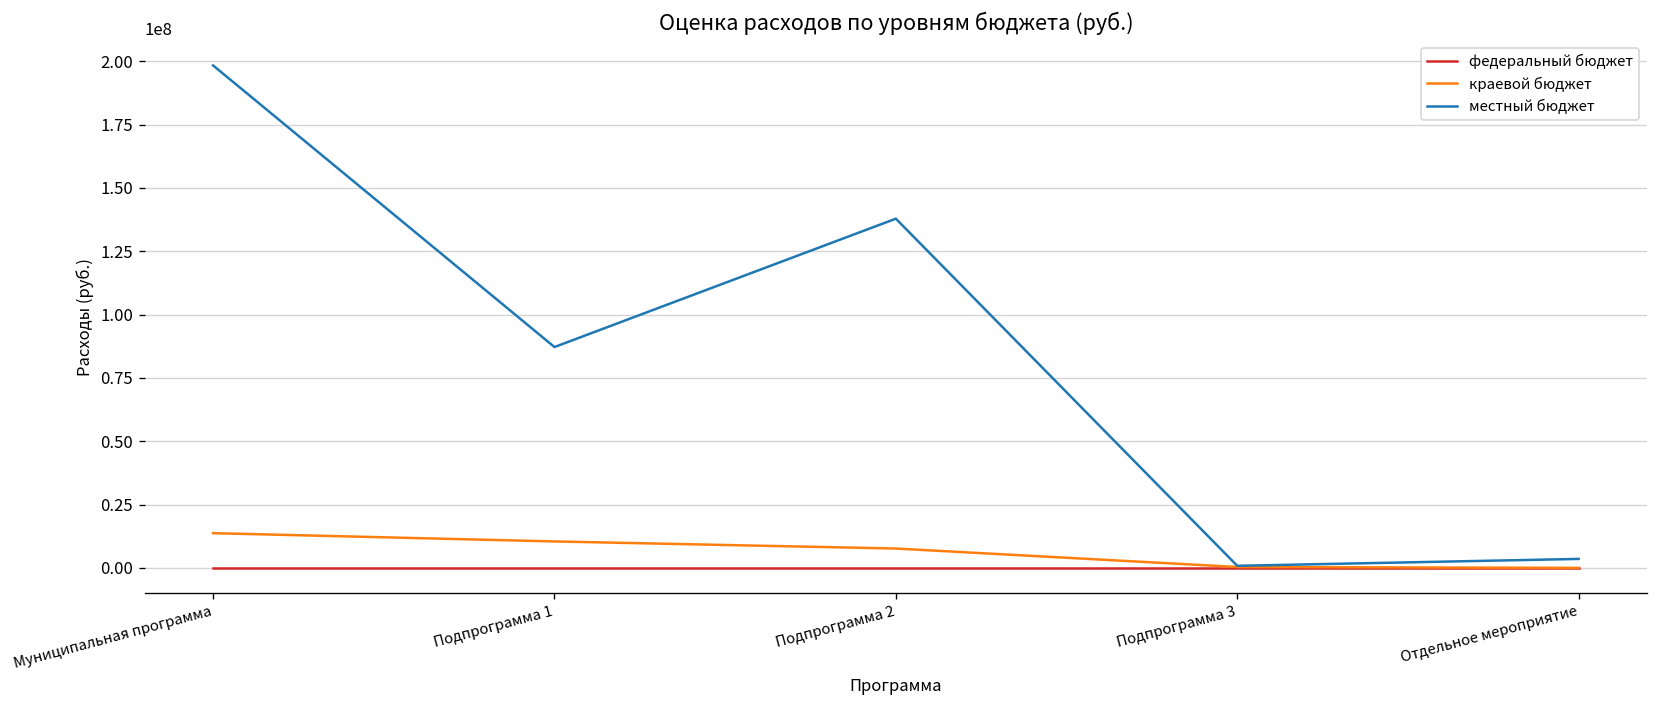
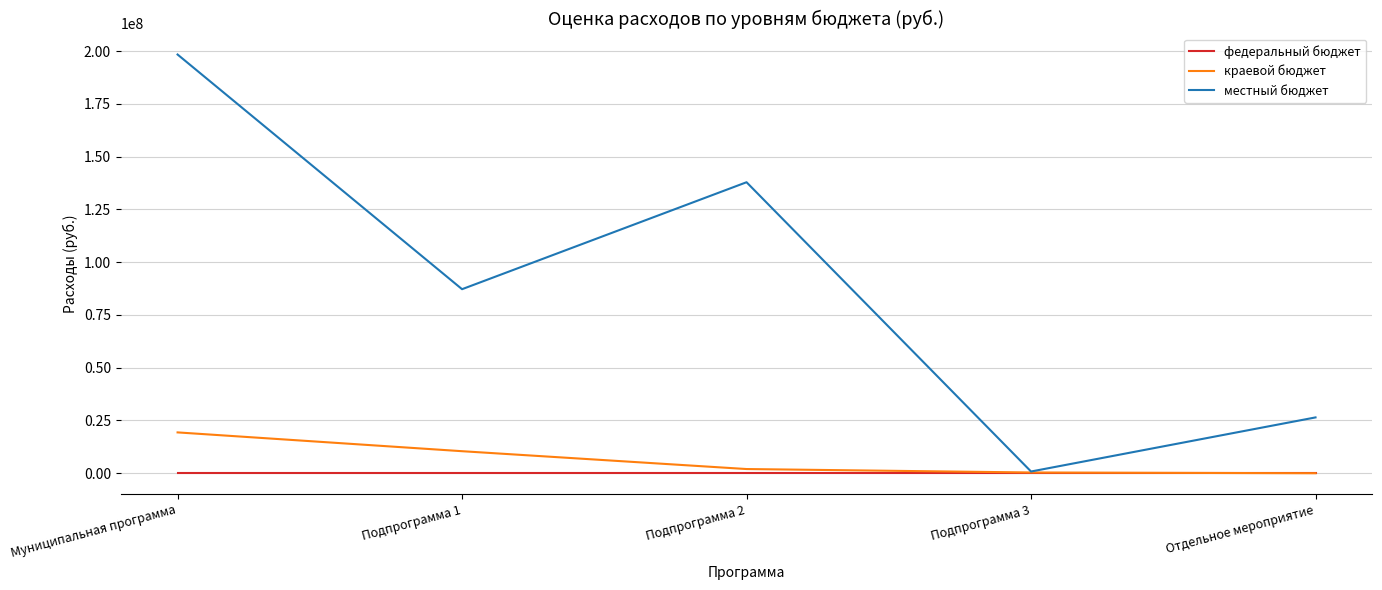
  {
    "федеральный бюджет": {
      "Муниципальная программа": 0,
      "Подпрограмма 1": 0,
      "Подпрограмма 2": 0
    },
    "краевой бюджет": {
-     "Муниципальная программа": 14000000,
+     "Муниципальная программа": 19000000,
      "Подпрограмма 1": 10000000,
-     "Подпрограмма 2": 8000000
+     "Подпрограмма 2": 2000000
    },
    "местный бюджет": {
      "Муниципальная программа": 198000000,
      "Подпрограмма 1": 87000000,
      "Подпрограмма 2": 138000000,
-     "Отдельное мероприятие": 4000000
+     "Отдельное мероприятие": 26000000
    }
  }
